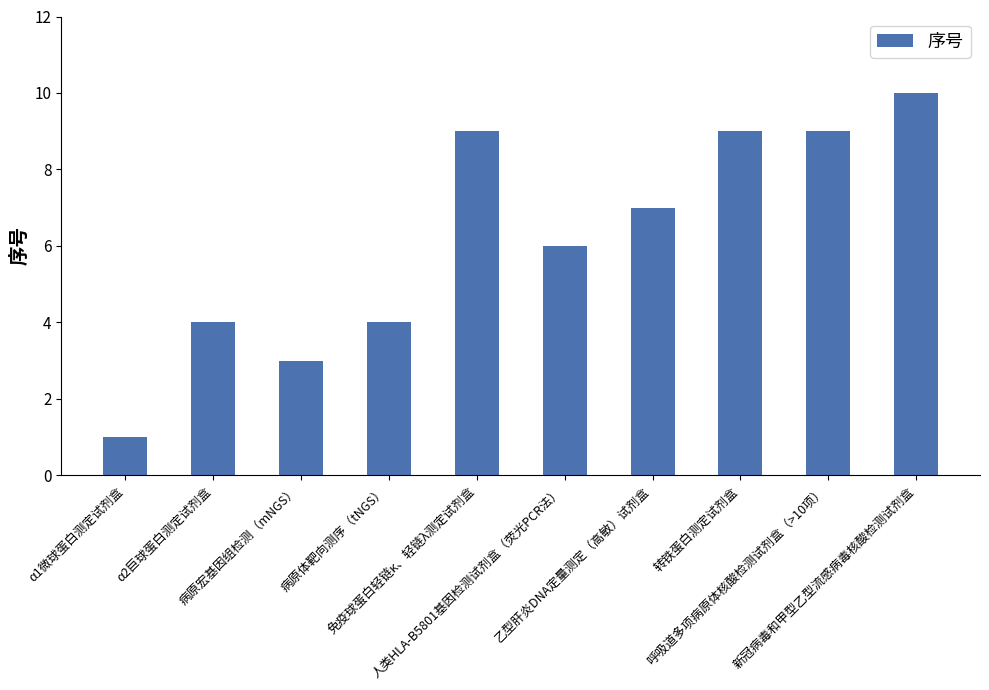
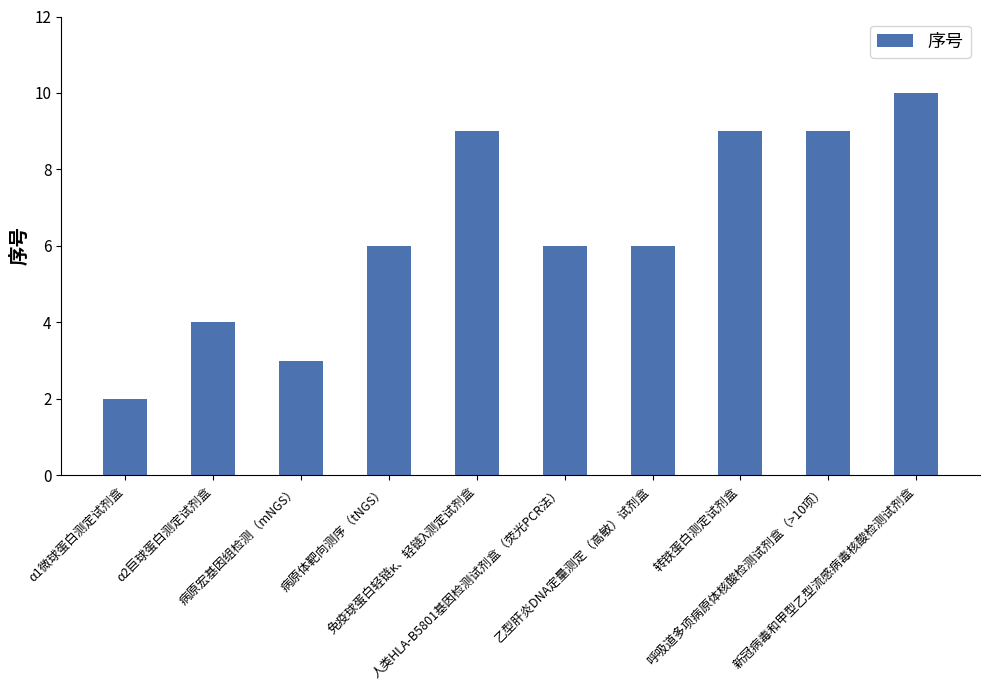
  {
-   "α1微球蛋白测定试剂盒": 1,
+   "α1微球蛋白测定试剂盒": 2,
    "α2巨球蛋白测定试剂盒": 4,
    "病原宏基因组检测（mNGS）": 3,
-   "病原体靶向测序（tNGS）": 4,
+   "病原体靶向测序（tNGS）": 6,
    "免疫球蛋白轻链κ、轻链λ测定试剂盒": 9,
    "人类HLA-B5801基因检测试剂盒（荧光PCR法）": 6,
-   "乙型肝炎DNA定量测定（高敏）试剂盒": 7,
+   "乙型肝炎DNA定量测定（高敏）试剂盒": 6,
    "转铁蛋白测定试剂盒": 9,
    "呼吸道多项病原体核酸检测试剂盒（>10项）": 9,
    "新冠病毒和甲型乙型流感病毒核酸检测试剂盒": 10
  }
